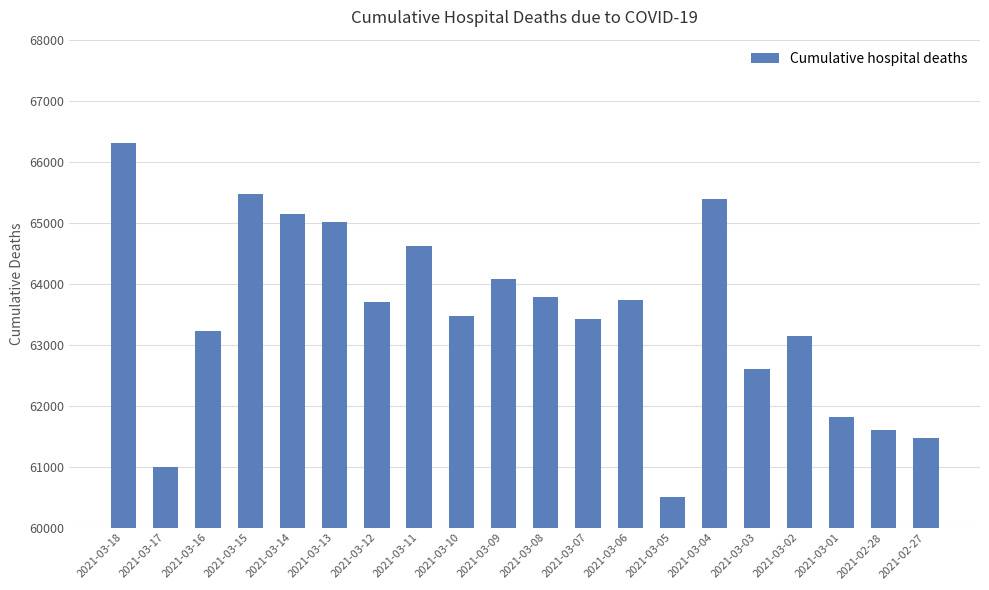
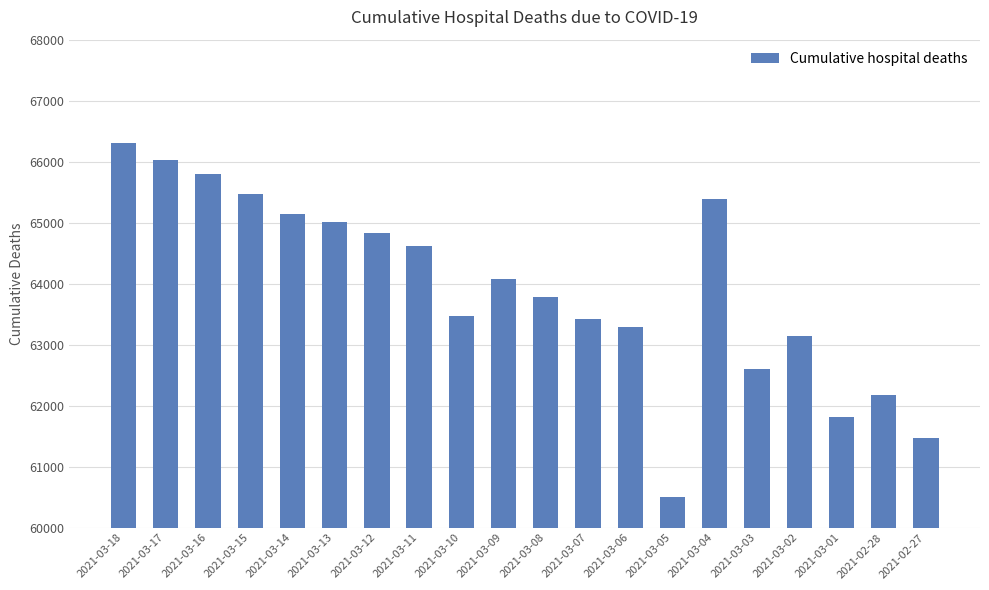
  {
    "2021-03-18": 66300,
-   "2021-03-17": 61000,
-   "2021-03-16": 63200,
+   "2021-03-17": 66000,
+   "2021-03-16": 65800,
    "2021-03-15": 65500,
    "2021-03-14": 65100,
    "2021-03-13": 65000,
-   "2021-03-12": 63700,
+   "2021-03-12": 64800,
    "2021-03-11": 64600,
    "2021-03-10": 63500,
    "2021-03-09": 64100,
    "2021-03-08": 63800,
    "2021-03-07": 63400,
-   "2021-03-06": 63700,
+   "2021-03-06": 63300,
    "2021-03-05": 60500,
    "2021-03-04": 65400,
    "2021-03-03": 62600,
    "2021-03-02": 63100,
    "2021-03-01": 61800,
-   "2021-02-28": 61600,
+   "2021-02-28": 62200,
    "2021-02-27": 61500
  }
